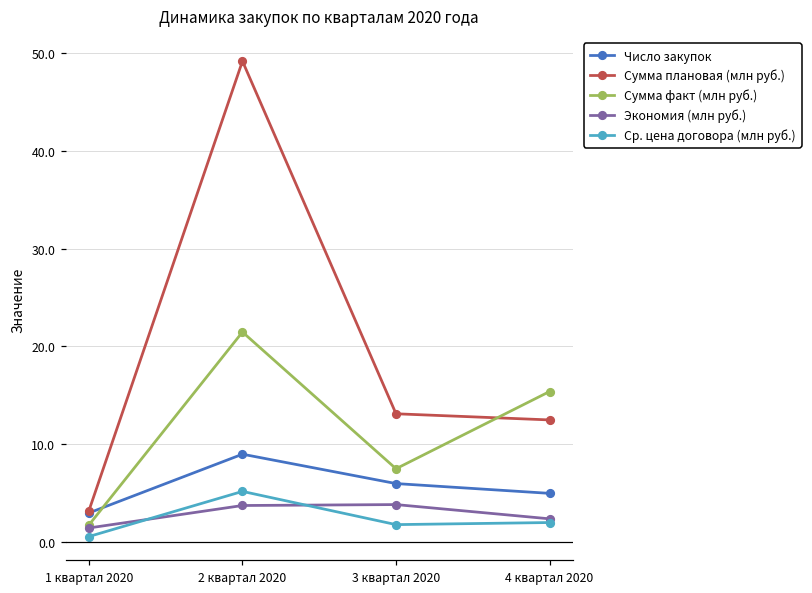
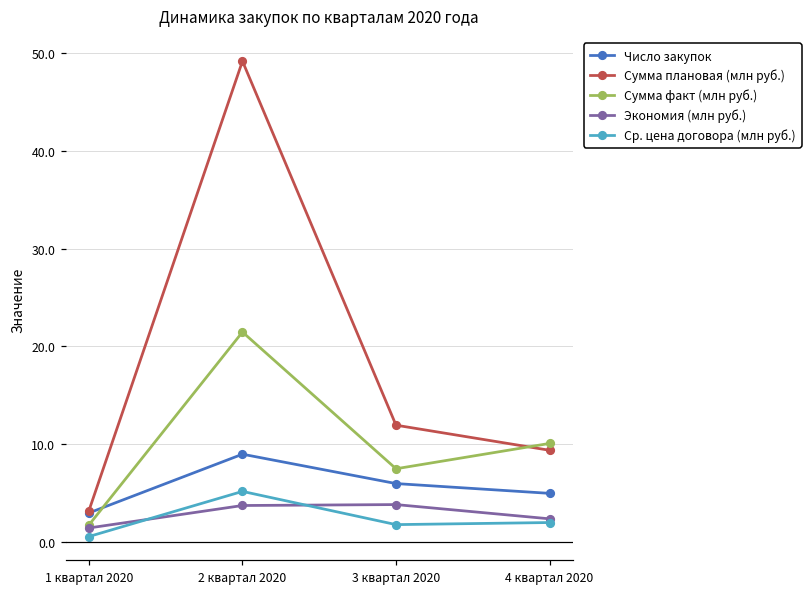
  {
    "Сумма плановая (млн руб.)": {
      "2 квартал 2020": 49,
-     "3 квартал 2020": 13,
-     "4 квартал 2020": 13
+     "3 квартал 2020": 12,
+     "4 квартал 2020": 9
    },
    "Сумма факт (млн руб.)": {
      "1 квартал 2020": 2,
      "2 квартал 2020": 21,
      "3 квартал 2020": 8,
-     "4 квартал 2020": 15
+     "4 квартал 2020": 10
    },
    "Экономия (млн руб.)": {
      "1 квартал 2020": 1,
      "2 квартал 2020": 4,
      "3 квартал 2020": 4,
      "4 квартал 2020": 2
    }
  }
